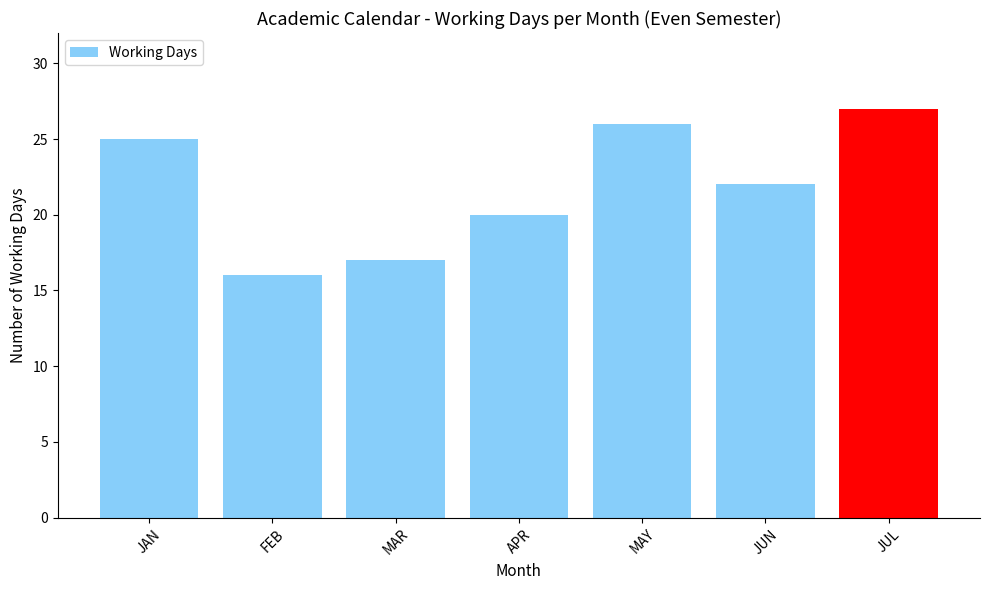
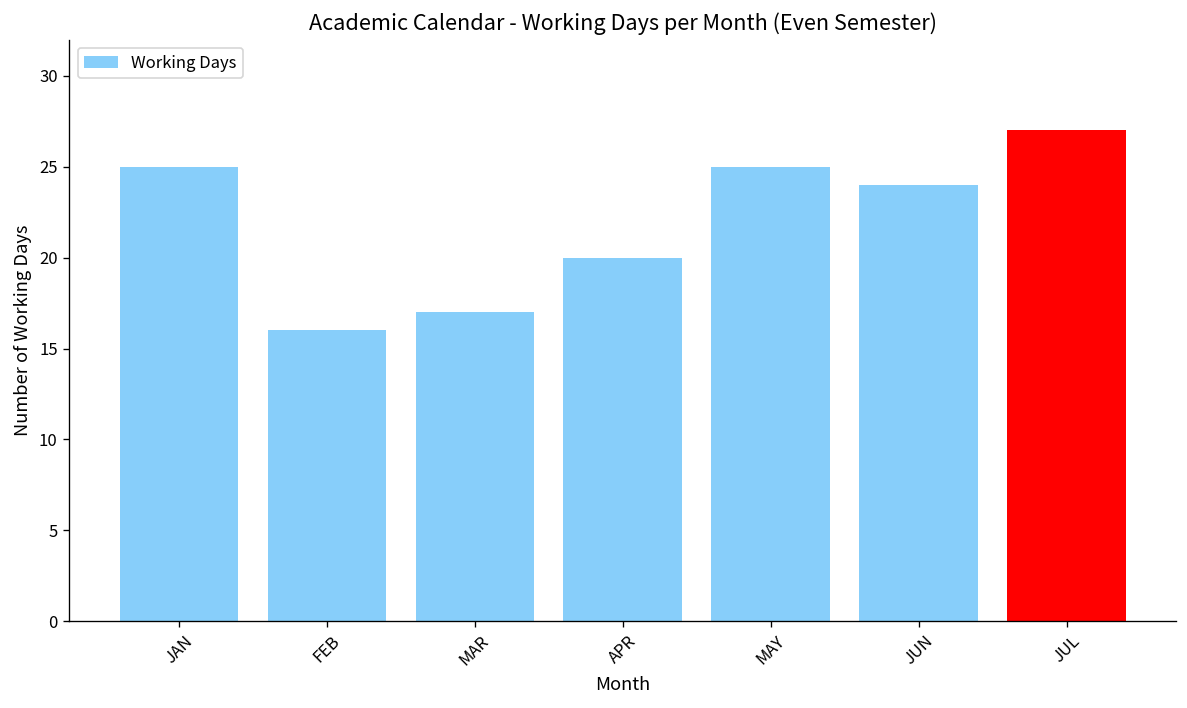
  {
    "JAN": 25,
    "FEB": 16,
    "MAR": 17,
    "APR": 20,
-   "MAY": 26,
-   "JUN": 22,
+   "MAY": 25,
+   "JUN": 24,
    "JUL": 27
  }
